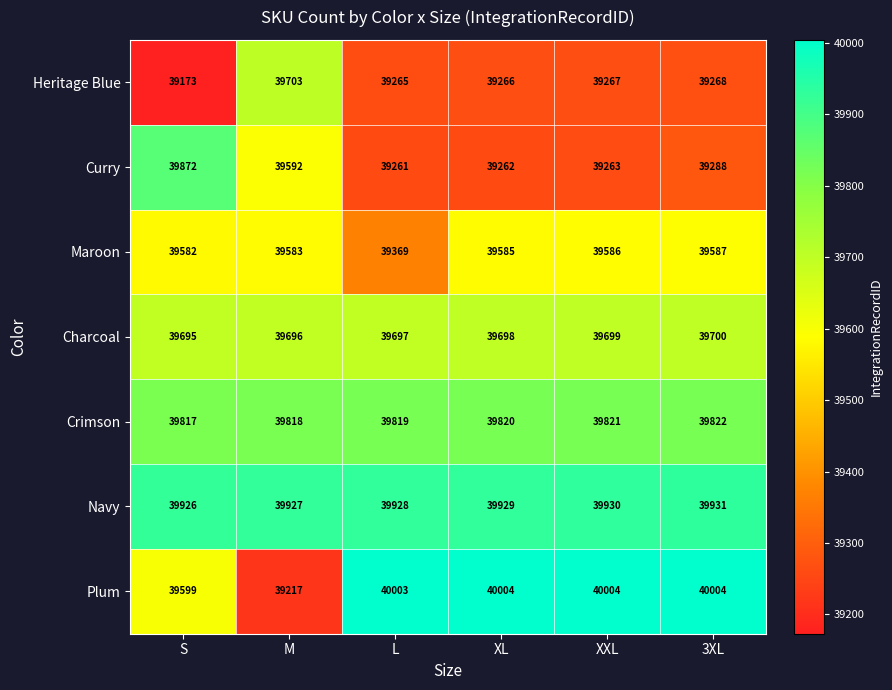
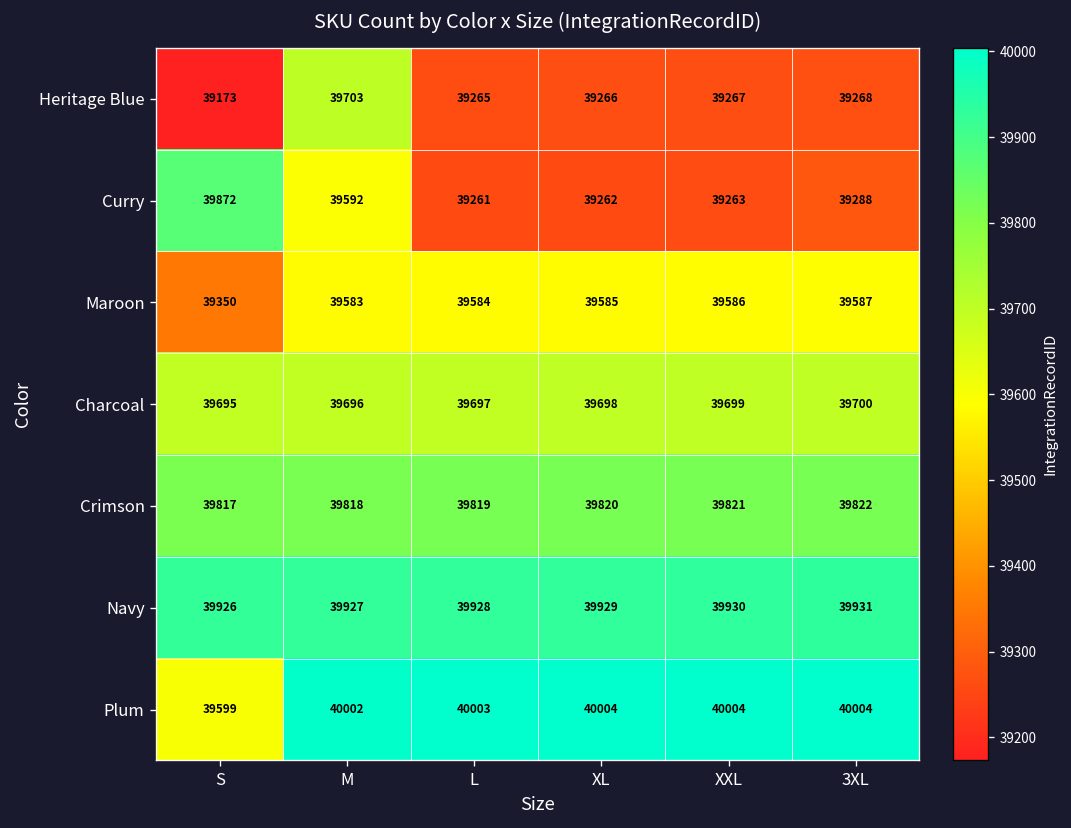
  {
    "Heritage Blue": {
      "S": 39173,
      "M": 39703,
      "L": 39265,
      "XL": 39266,
      "XXL": 39267,
      "3XL": 39268
    },
    "Curry": {
      "S": 39872,
      "M": 39592,
      "L": 39261,
      "XL": 39262,
      "XXL": 39263,
      "3XL": 39288
    },
    "Maroon": {
-     "S": 39582,
+     "S": 39350,
      "M": 39583,
-     "L": 39369,
+     "L": 39584,
      "XL": 39585,
      "XXL": 39586,
      "3XL": 39587
    },
    "Charcoal": {
      "S": 39695,
      "M": 39696,
      "L": 39697,
      "XL": 39698,
      "XXL": 39699,
      "3XL": 39700
    },
    "Crimson": {
      "S": 39817,
      "M": 39818,
      "L": 39819,
      "XL": 39820,
      "XXL": 39821,
      "3XL": 39822
    },
    "Navy": {
      "S": 39926,
      "M": 39927,
      "L": 39928,
      "XL": 39929,
      "XXL": 39930,
      "3XL": 39931
    },
    "Plum": {
      "S": 39599,
-     "M": 39217,
+     "M": 40002,
      "L": 40003,
      "XL": 40004,
      "XXL": 40004,
      "3XL": 40004
    }
  }
